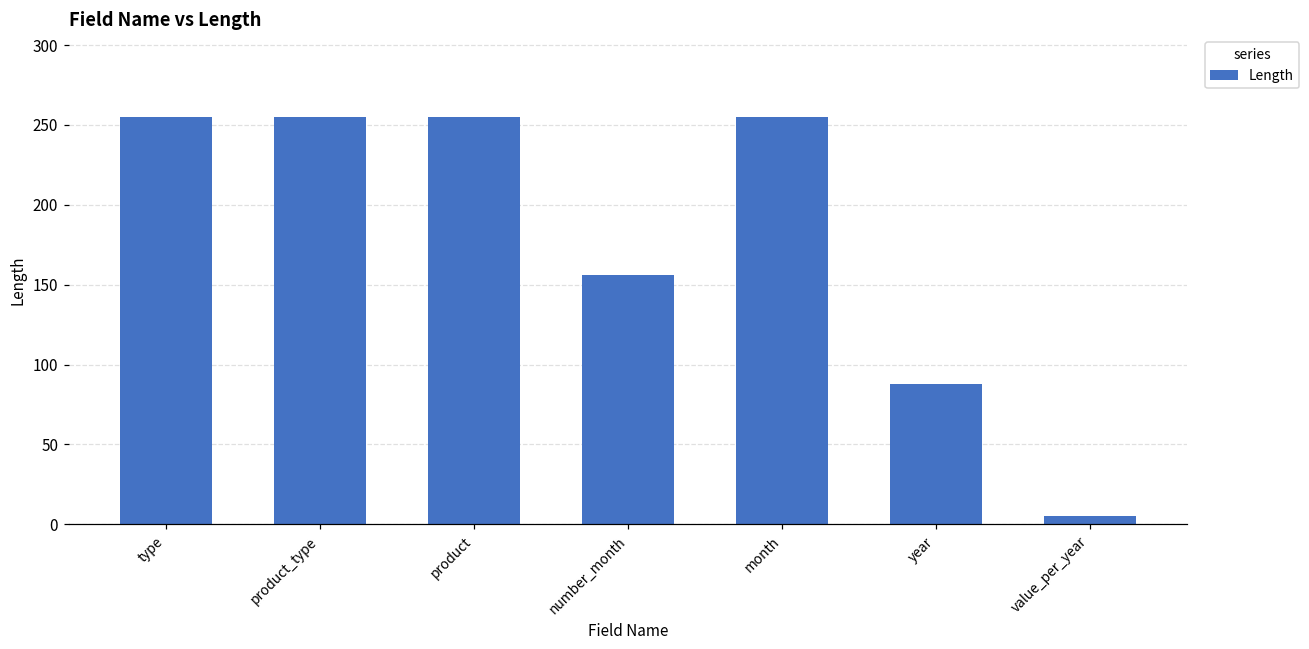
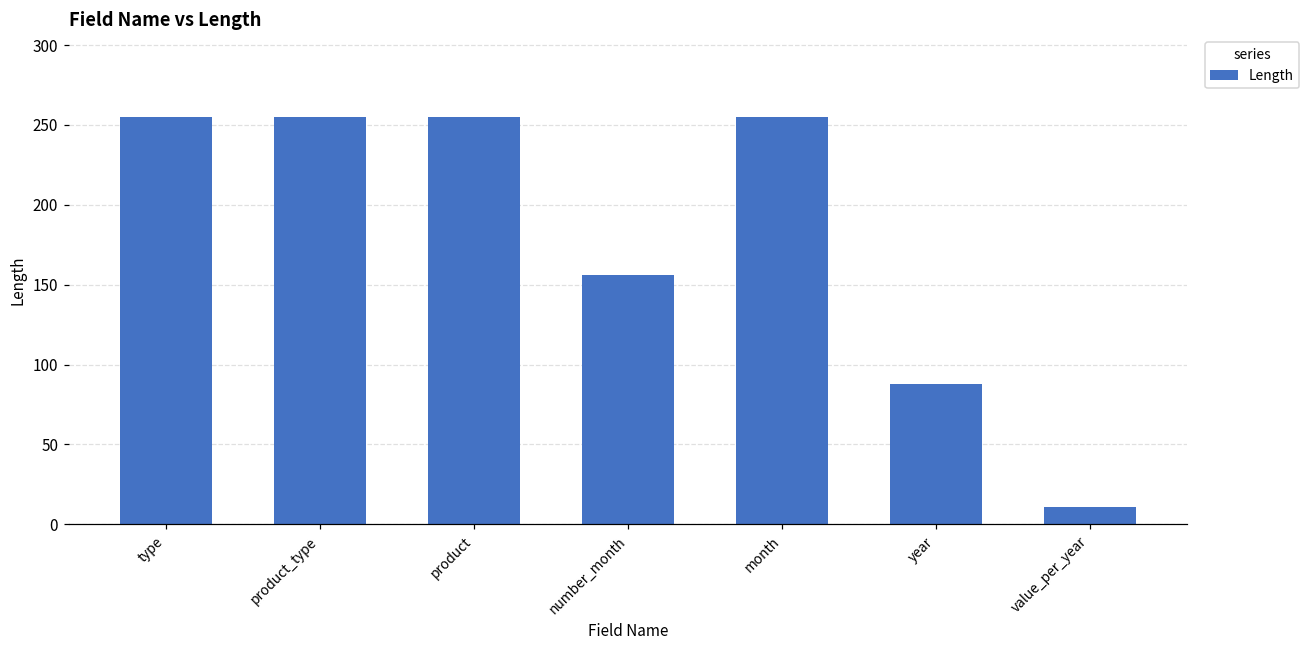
  {
    "type": 255,
    "product_type": 255,
    "product": 255,
    "number_month": 156,
    "month": 255,
    "year": 88,
-   "value_per_year": 5
+   "value_per_year": 11
  }
